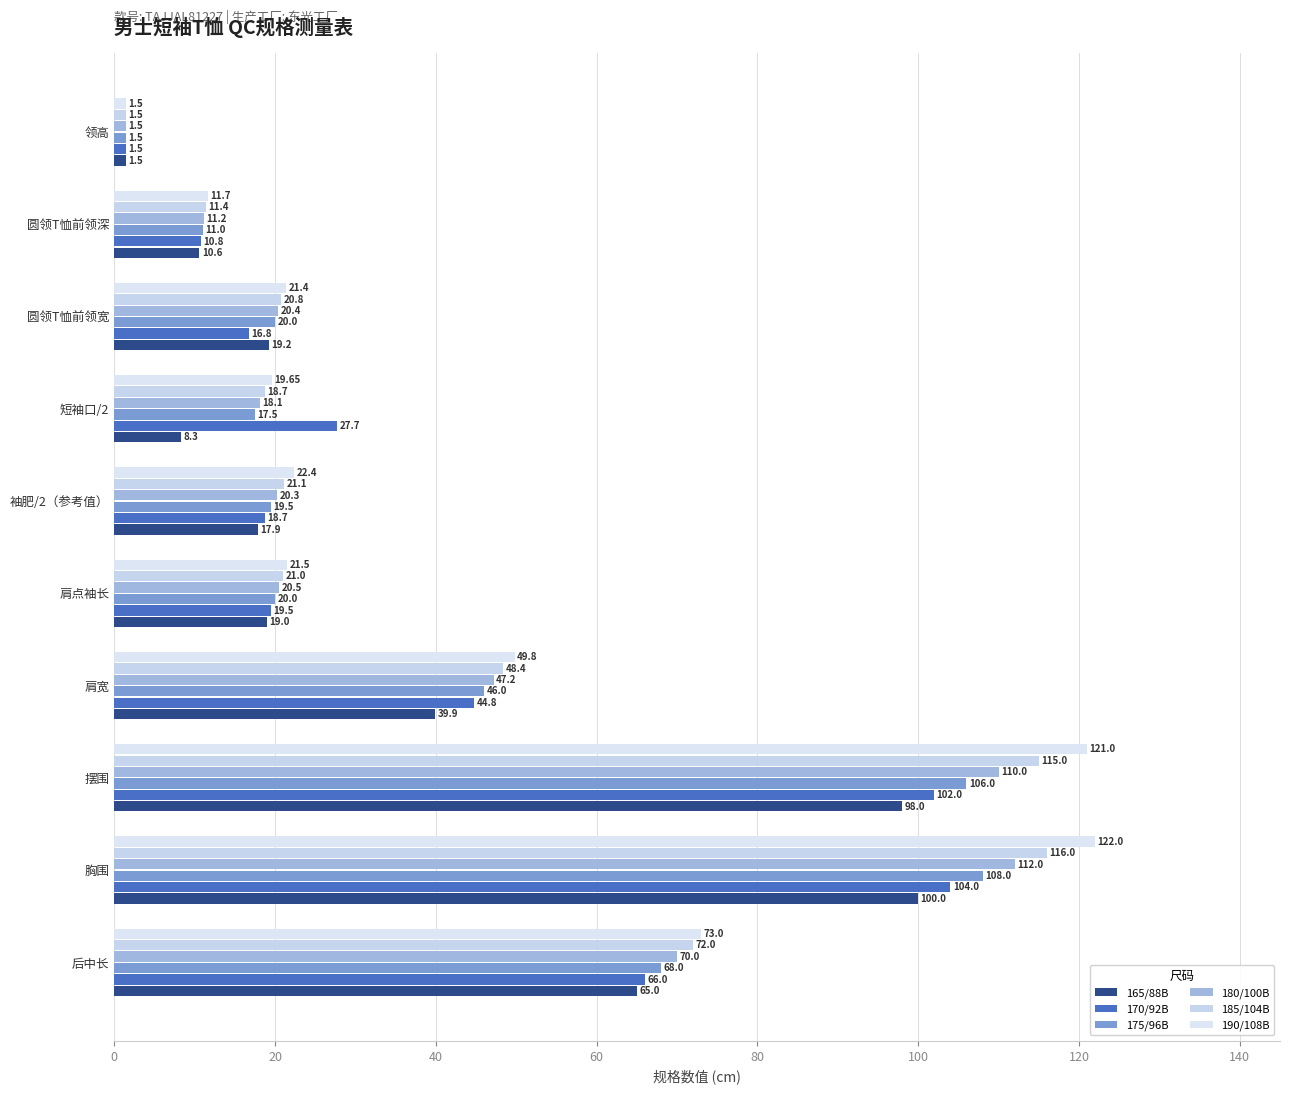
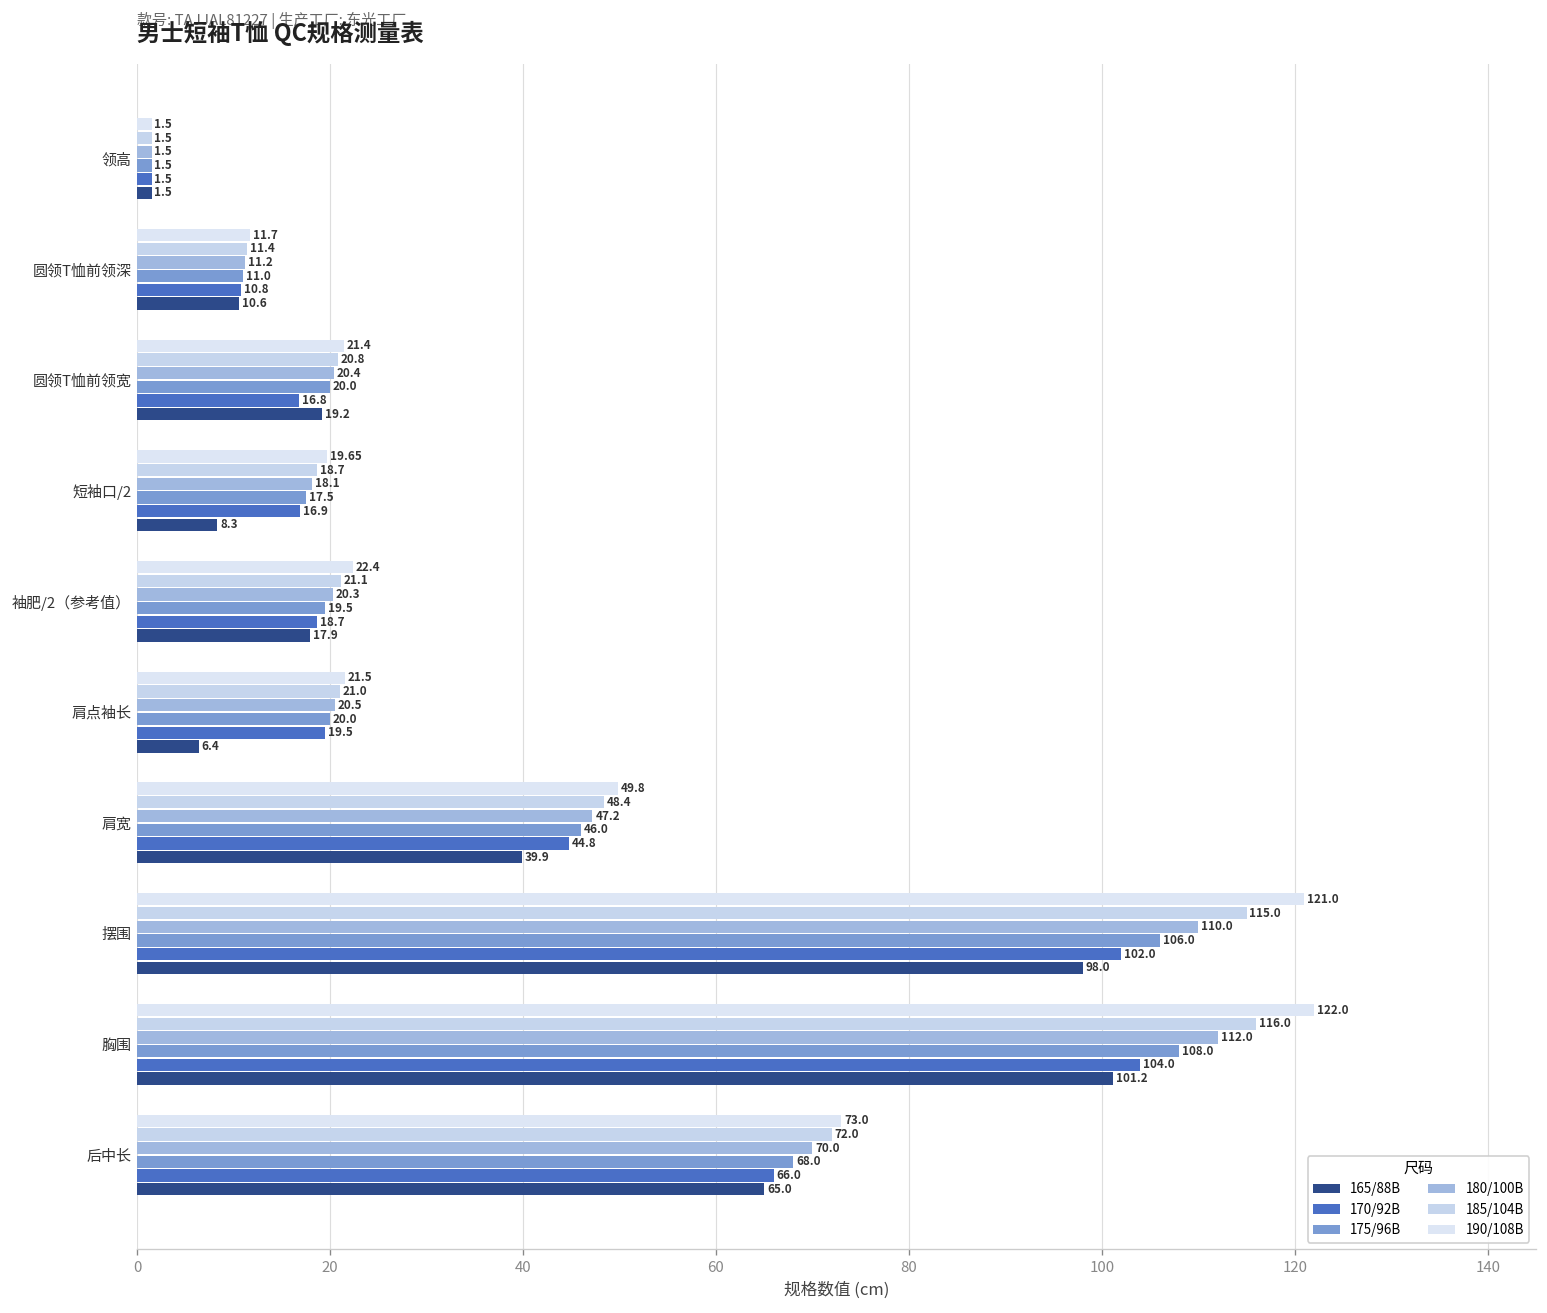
  {
    "165/88B": {
      "领高": 1.5,
      "圆领T恤前领深": 10.6,
      "圆领T恤前领宽": 19.2,
      "短袖口/2": 8.3,
      "袖肥/2（参考值）": 17.9,
-     "肩点袖长": 19.0,
+     "肩点袖长": 6.4,
      "肩宽": 39.9,
      "摆围": 98.0,
-     "胸围": 100.0,
+     "胸围": 101.2,
      "后中长": 65.0
    },
    "170/92B": {
      "领高": 1.5,
      "圆领T恤前领深": 10.8,
      "圆领T恤前领宽": 16.8,
-     "短袖口/2": 27.7,
+     "短袖口/2": 16.9,
      "袖肥/2（参考值）": 18.7,
      "肩点袖长": 19.5,
      "肩宽": 44.8,
      "摆围": 102.0,
      "胸围": 104.0,
      "后中长": 66.0
    }
  }
